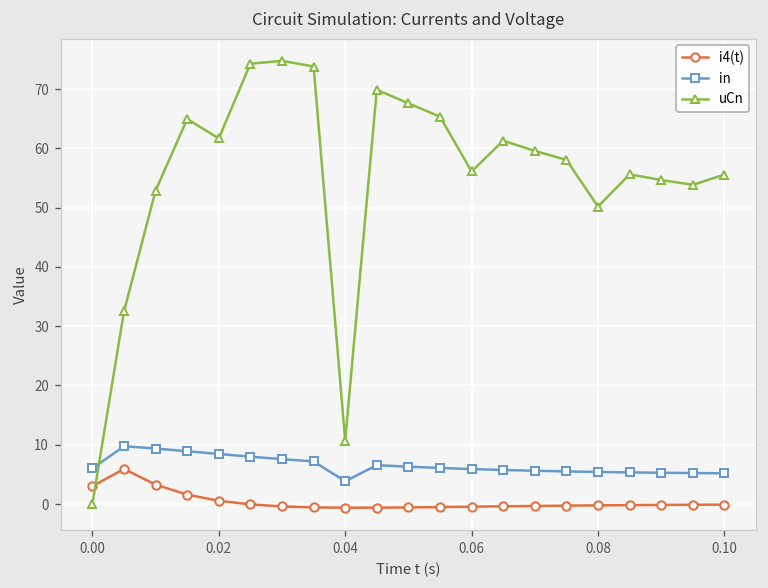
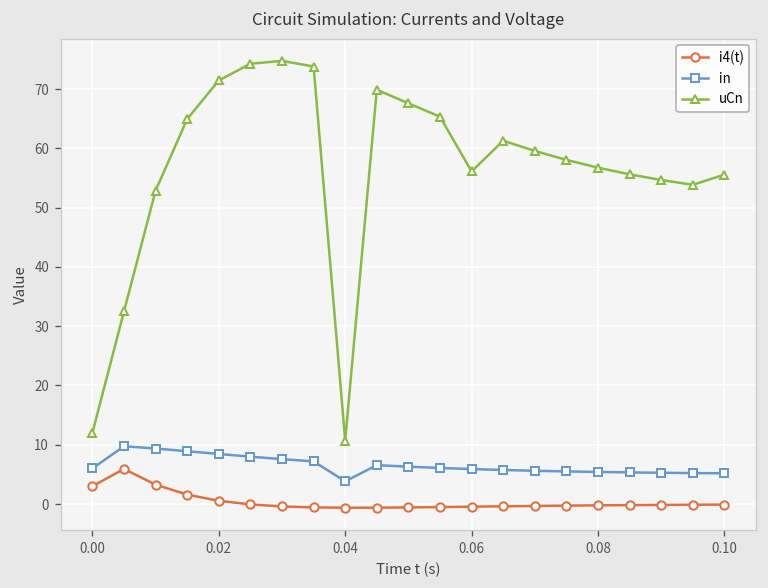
  {
    "i4(t)": {
      "0.00": 3,
      "0.02": 1,
      "0.04": -1,
      "0.06": 0,
      "0.08": 0,
      "0.10": 0
    },
    "in": {
      "0.00": 6,
      "0.02": 8,
      "0.04": 4,
      "0.06": 6,
      "0.08": 5,
      "0.10": 5
    },
    "uCn": {
-     "0.00": 0,
-     "0.02": 62,
+     "0.00": 12,
+     "0.02": 71,
      "0.04": 11,
      "0.06": 56,
-     "0.08": 50,
+     "0.08": 57,
      "0.10": 56
    }
  }
